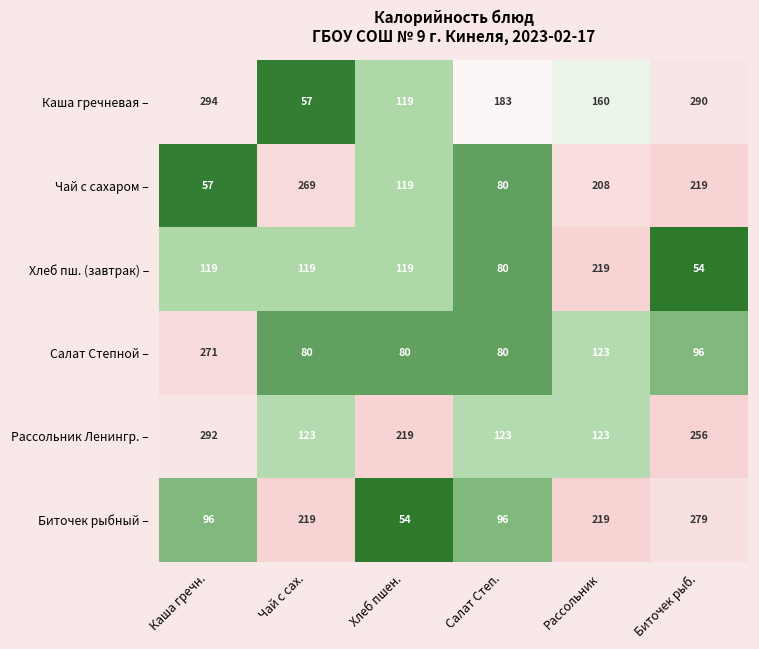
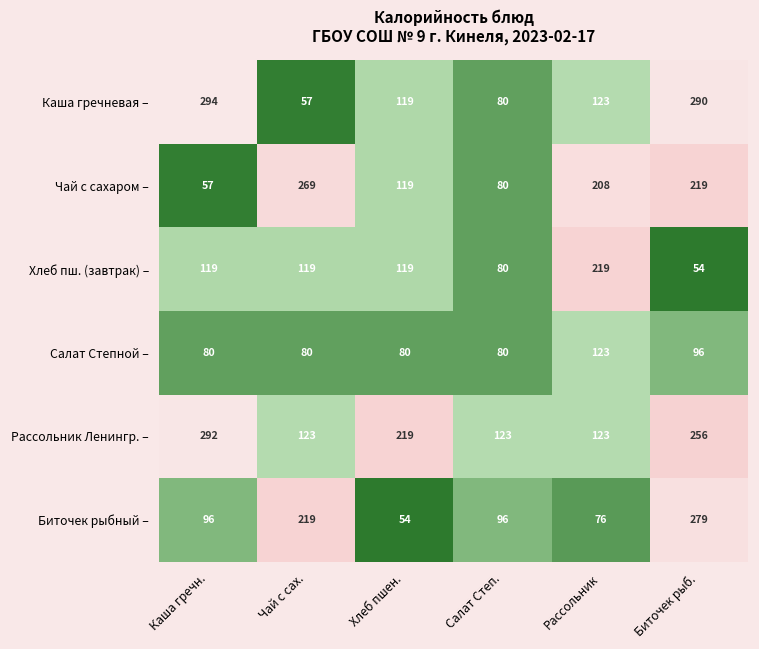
  {
    "Каша гречневая –": {
      "Каша гречн.": 294,
      "Чай с сах.": 57,
      "Хлеб пшен.": 119,
-     "Салат Степ.": 183,
-     "Рассольник": 160,
+     "Салат Степ.": 80,
+     "Рассольник": 123,
      "Биточек рыб.": 290
    },
    "Чай с сахаром –": {
      "Каша гречн.": 57,
      "Чай с сах.": 269,
      "Хлеб пшен.": 119,
      "Салат Степ.": 80,
      "Рассольник": 208,
      "Биточек рыб.": 219
    },
    "Хлеб пш. (завтрак) –": {
      "Каша гречн.": 119,
      "Чай с сах.": 119,
      "Хлеб пшен.": 119,
      "Салат Степ.": 80,
      "Рассольник": 219,
      "Биточек рыб.": 54
    },
    "Салат Степной –": {
-     "Каша гречн.": 271,
+     "Каша гречн.": 80,
      "Чай с сах.": 80,
      "Хлеб пшен.": 80,
      "Салат Степ.": 80,
      "Рассольник": 123,
      "Биточек рыб.": 96
    },
    "Рассольник Ленингр. –": {
      "Каша гречн.": 292,
      "Чай с сах.": 123,
      "Хлеб пшен.": 219,
      "Салат Степ.": 123,
      "Рассольник": 123,
      "Биточек рыб.": 256
    },
    "Биточек рыбный –": {
      "Каша гречн.": 96,
      "Чай с сах.": 219,
      "Хлеб пшен.": 54,
      "Салат Степ.": 96,
-     "Рассольник": 219,
+     "Рассольник": 76,
      "Биточек рыб.": 279
    }
  }
